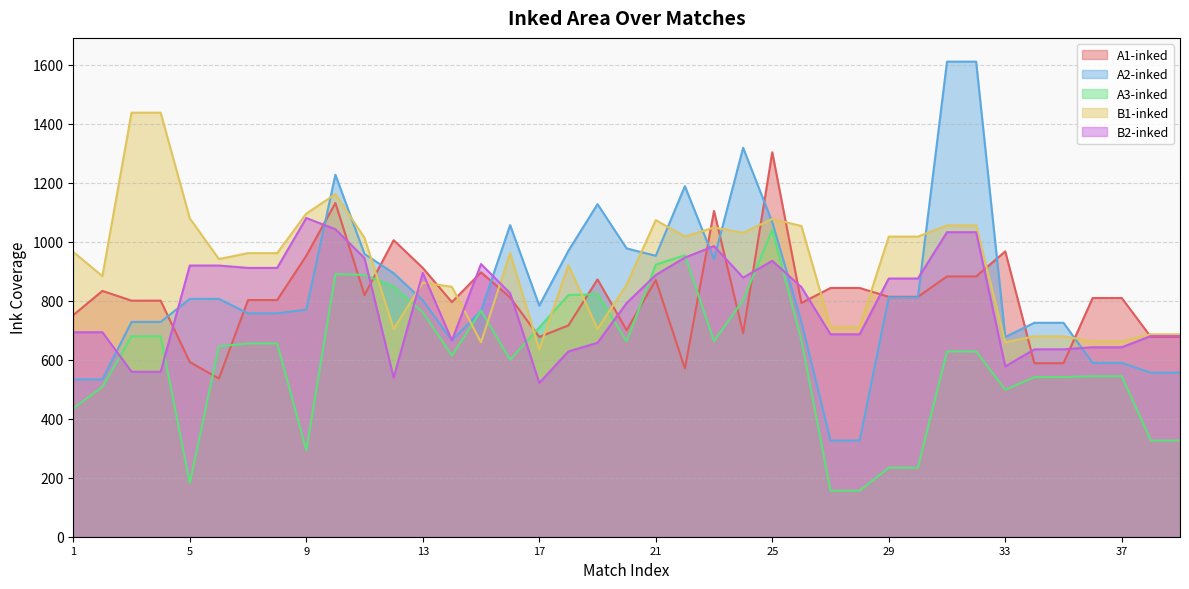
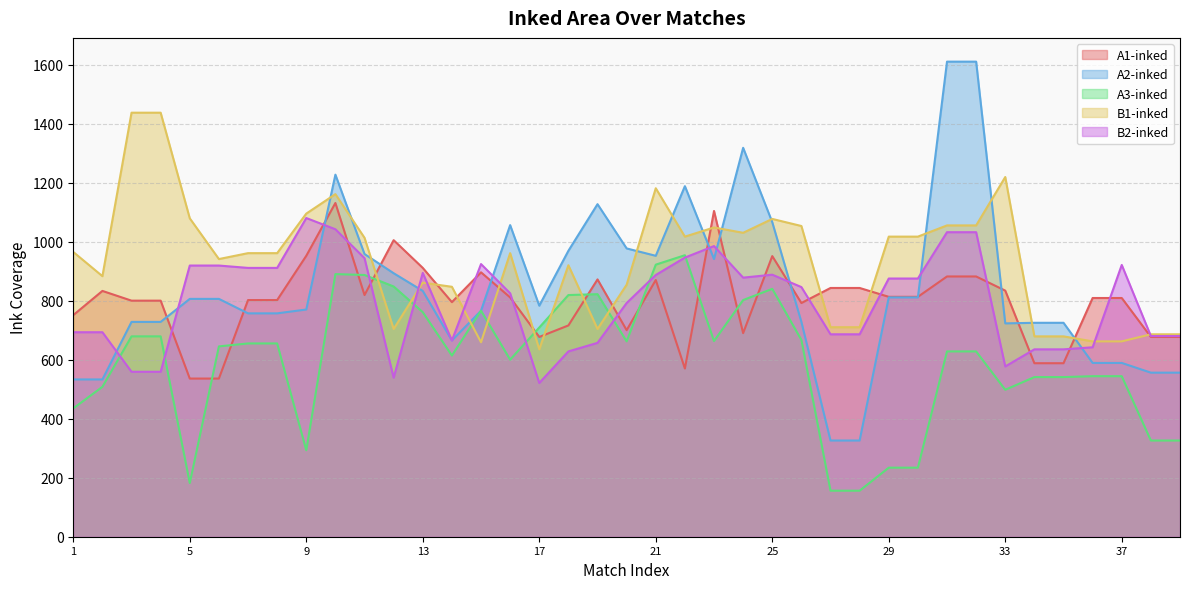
  {
    "A1-inked": {
      "1": 750,
-     "5": 590,
+     "5": 540,
      "9": 950,
      "13": 910,
      "17": 680,
      "21": 870,
-     "25": 1300,
-     "33": 970,
+     "25": 950,
+     "33": 830,
      "37": 810
    },
    "A2-inked": {
      "1": 530,
      "5": 810,
      "9": 770,
-     "13": 800,
+     "13": 830,
      "17": 780,
      "21": 950,
      "25": 1070,
-     "33": 680,
+     "33": 720,
      "37": 590
    },
    "A3-inked": {
      "1": 440,
      "5": 180,
      "9": 290,
      "13": 760,
      "17": 710,
      "21": 920,
-     "25": 1040,
+     "25": 840,
      "29": 230,
      "33": 500,
      "37": 540
    },
    "B1-inked": {
      "1": 970,
      "5": 1080,
      "9": 1100,
      "13": 860,
      "17": 640,
-     "21": 1070,
+     "21": 1180,
      "25": 1080,
      "29": 1020,
-     "33": 660,
+     "33": 1220,
      "37": 660
    },
    "B2-inked": {
      "1": 690,
      "5": 920,
      "9": 1080,
      "13": 890,
      "17": 520,
      "21": 890,
-     "25": 940,
+     "25": 890,
      "29": 880,
      "33": 580,
-     "37": 640
+     "37": 920
    }
  }
